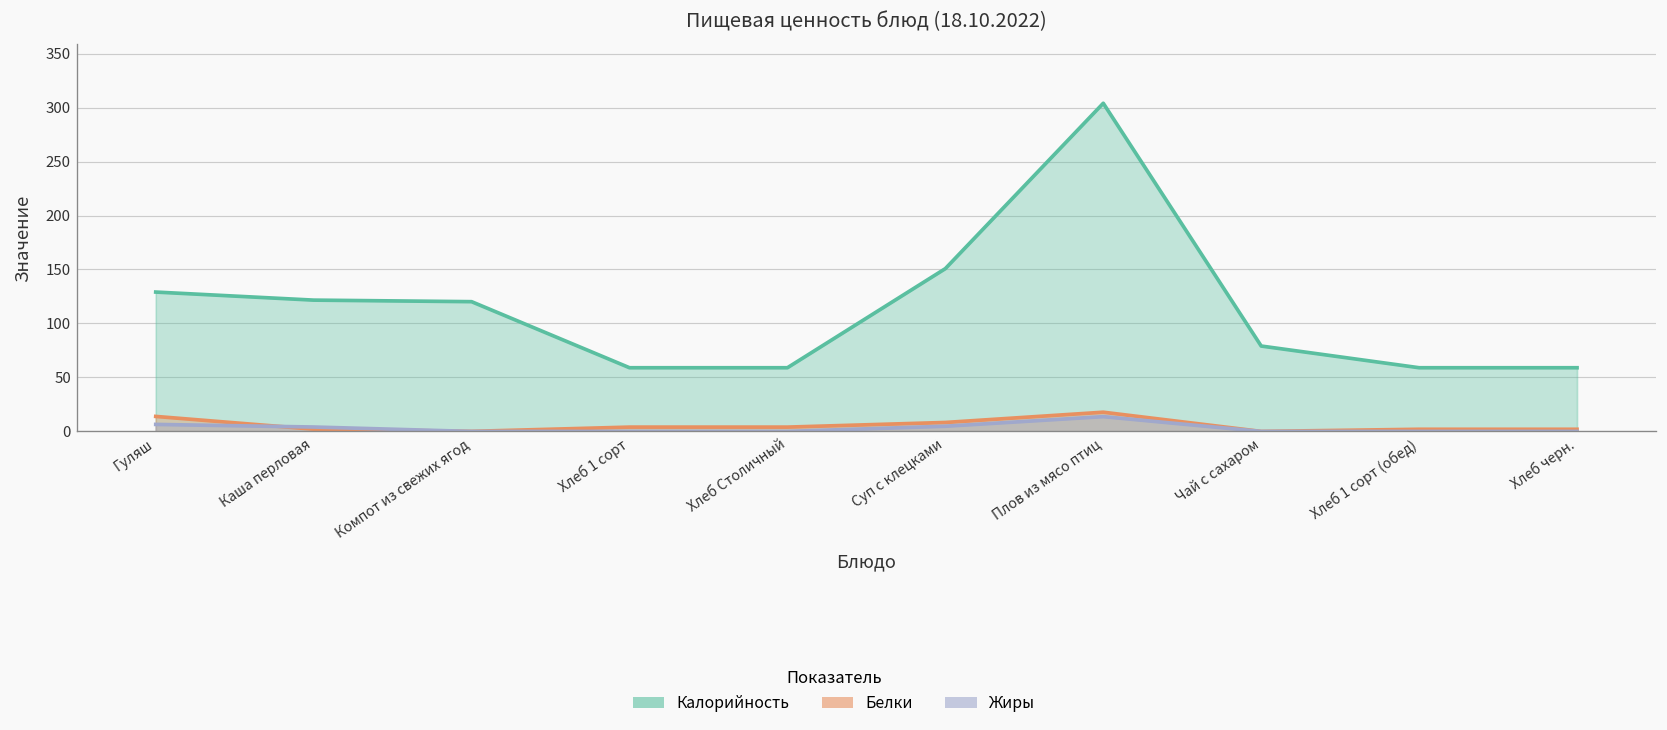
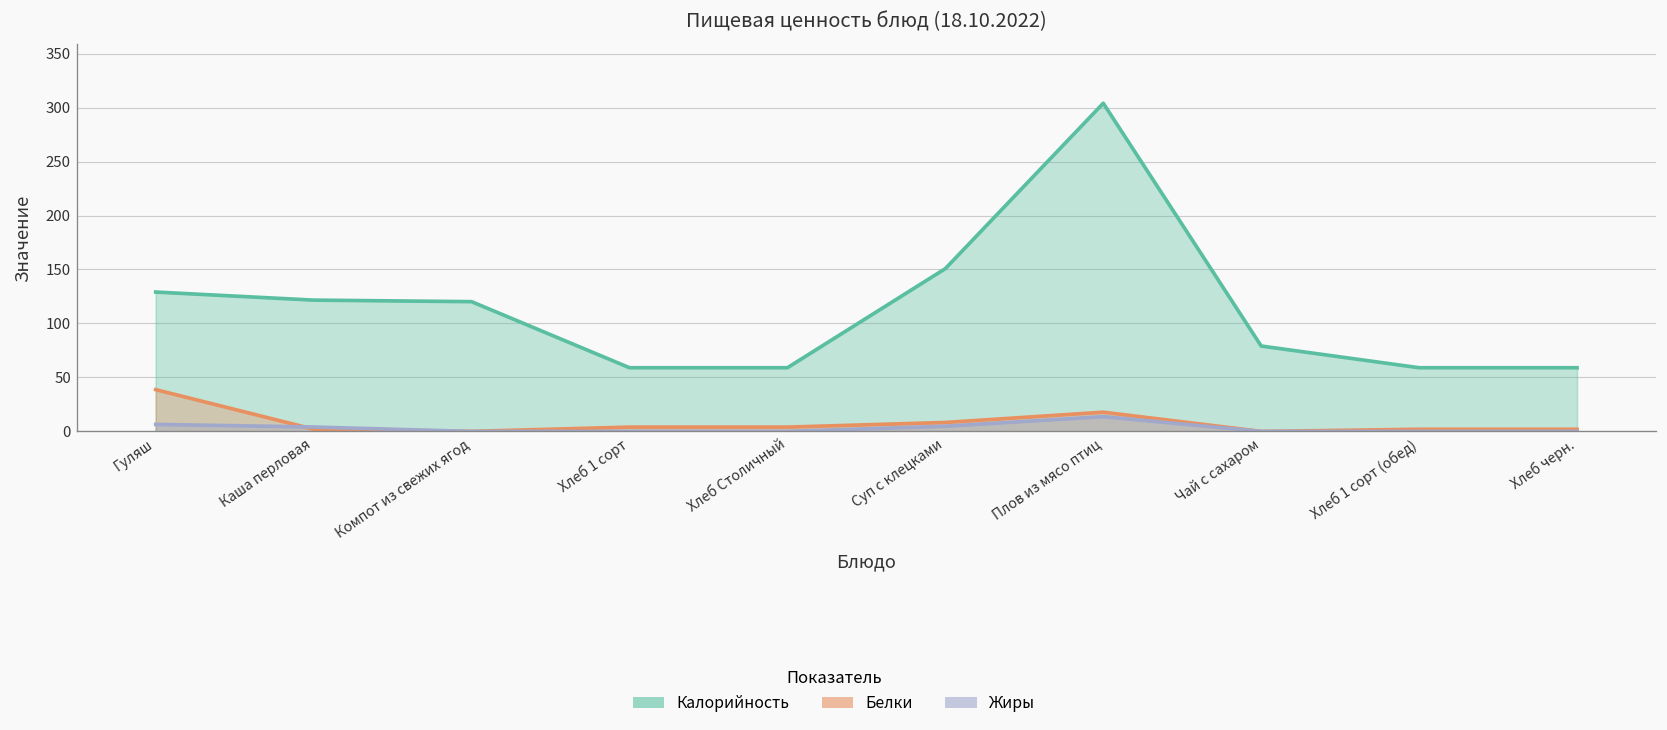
  {
    "Белки": {
-     "Гуляш": 10,
+     "Гуляш": 40,
      "Хлеб 1 сорт": 0,
      "Хлеб Столичный": 0,
      "Суп с клецками": 10,
      "Плов из мясо птиц": 20
    }
  }
